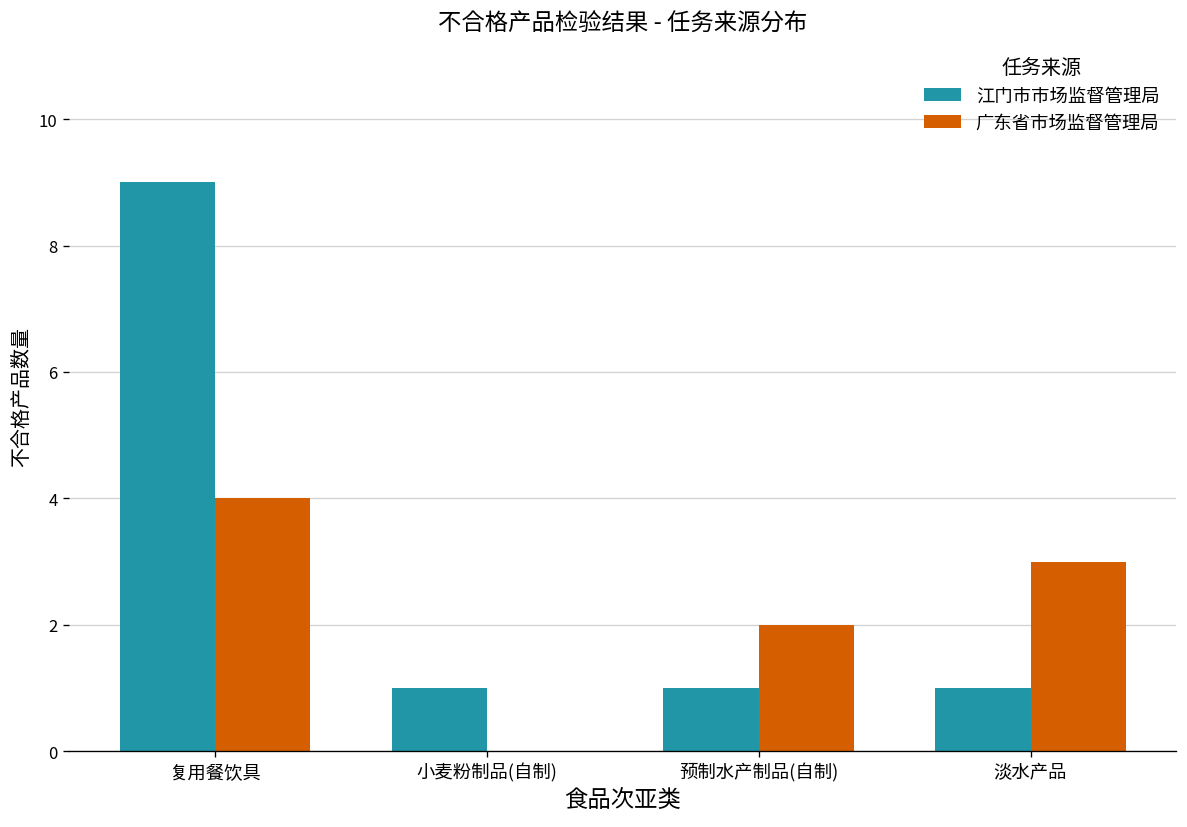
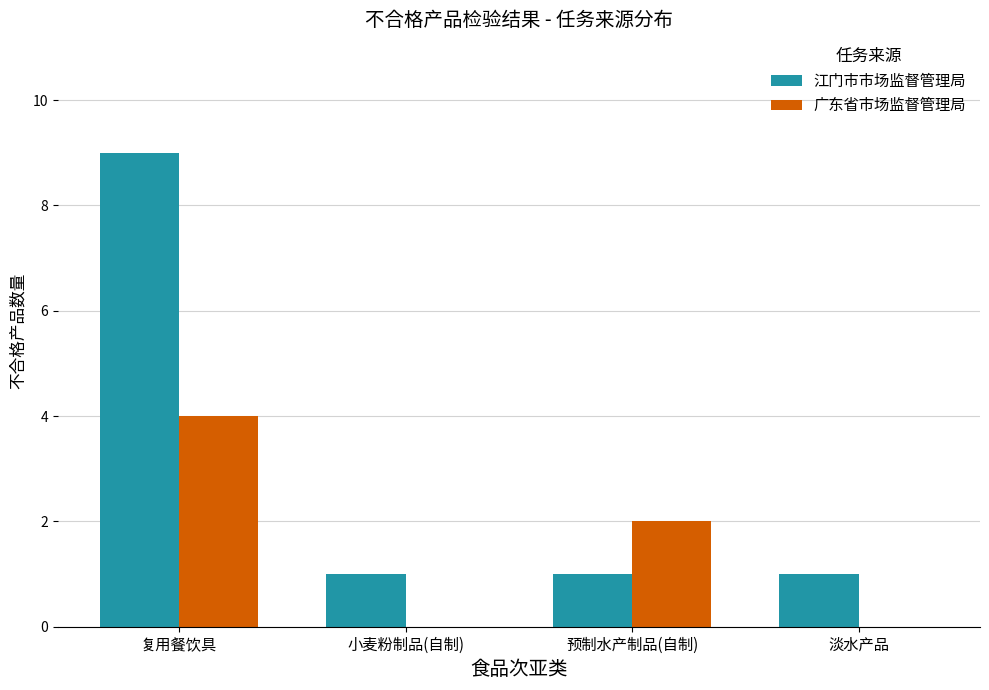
  {
    "江门市市场监督管理局": {
      "复用餐饮具": 9,
      "小麦粉制品(自制)": 1,
      "预制水产制品(自制)": 1,
      "淡水产品": 1
    },
    "广东省市场监督管理局": {
      "复用餐饮具": 4,
      "小麦粉制品(自制)": 0,
      "预制水产制品(自制)": 2,
-     "淡水产品": 3
+     "淡水产品": 0
    }
  }
